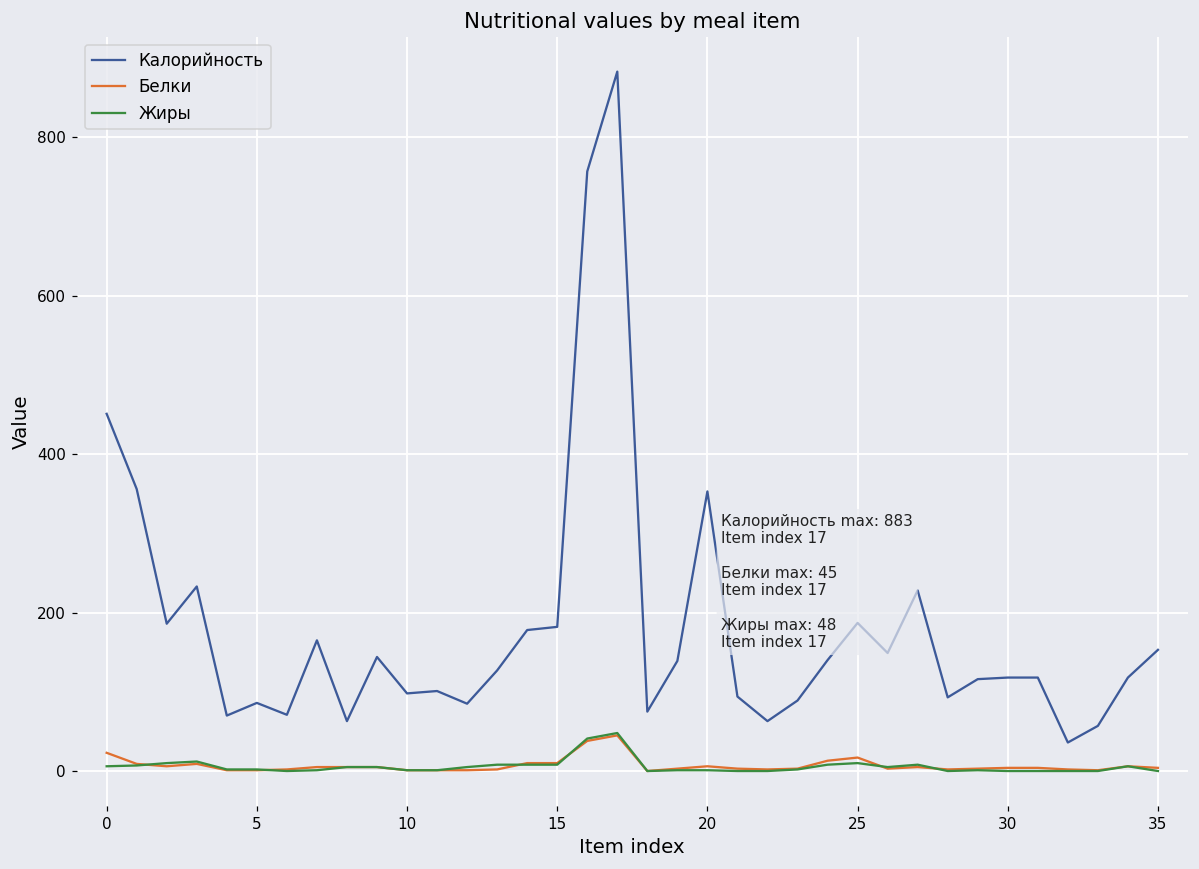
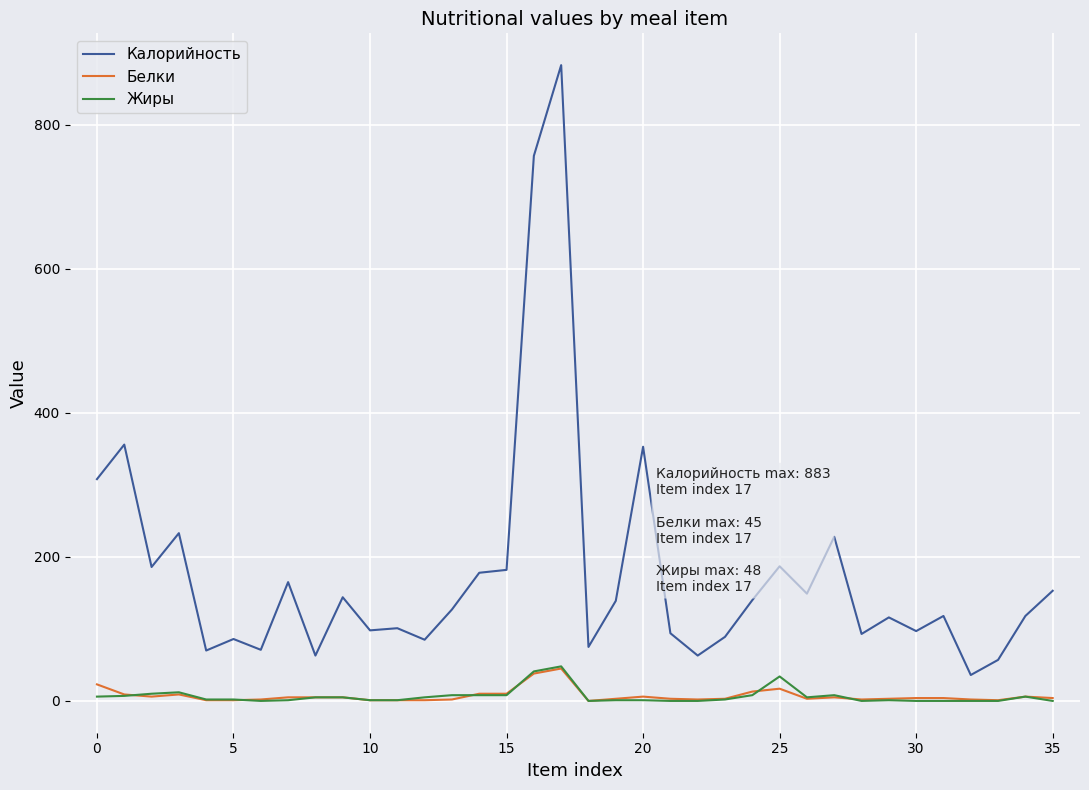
  {
    "Калорийность": {
-     "0": 450,
+     "0": 310,
      "5": 90,
      "10": 100,
      "15": 180,
      "20": 350,
-     "30": 120,
+     "30": 100,
      "35": 150
    },
    "Белки": {
      "0": 20,
      "20": 10,
      "25": 20,
      "30": 0,
      "35": 0
    },
    "Жиры": {
      "0": 10,
      "20": 0,
-     "25": 10,
+     "25": 30,
      "30": 0,
      "35": 0
    }
  }
